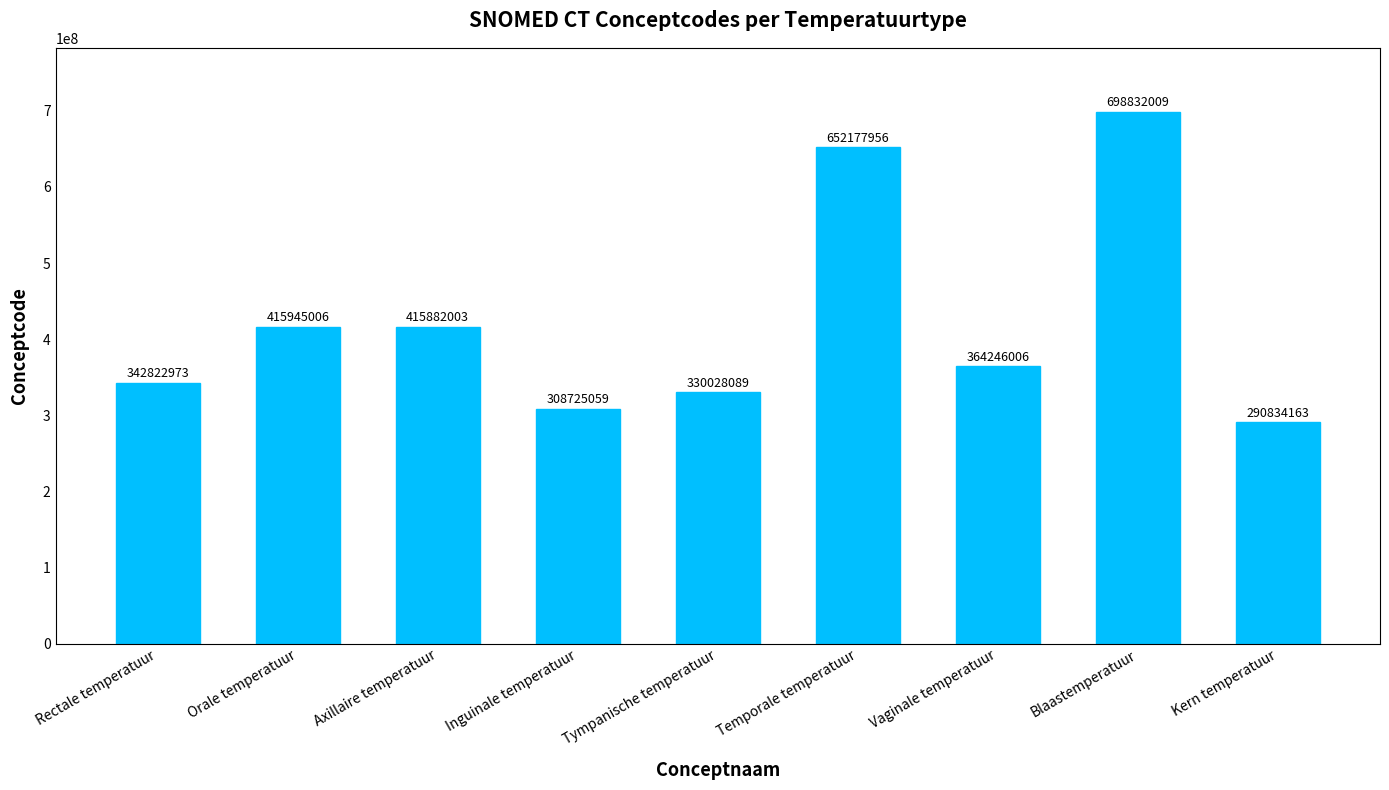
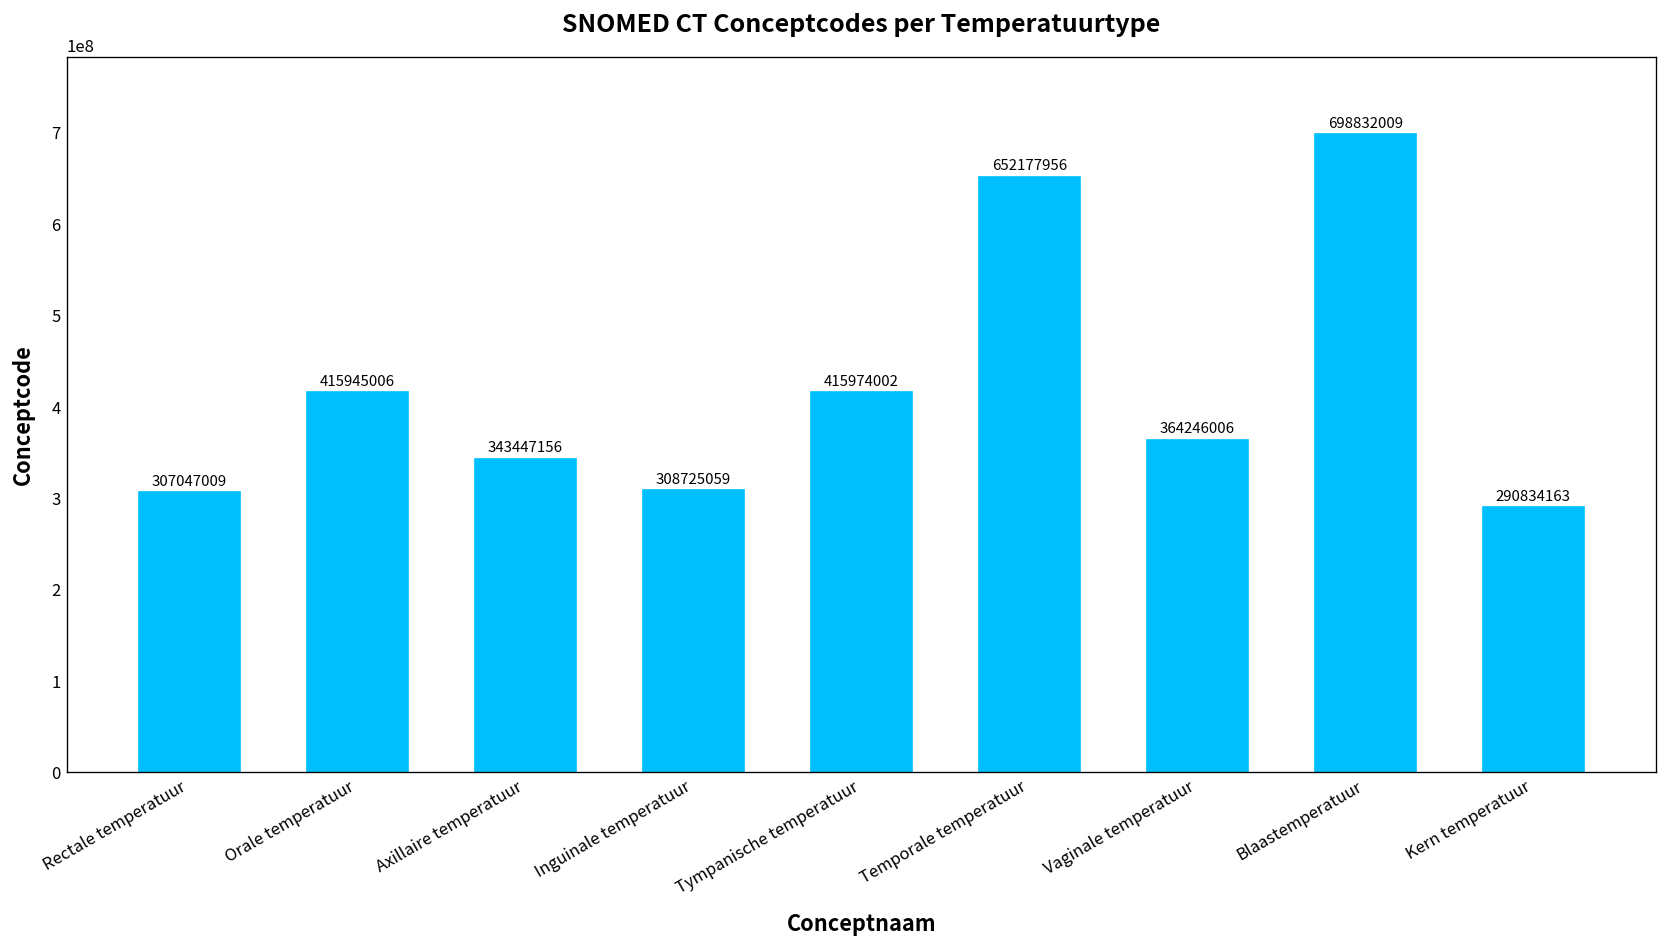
  {
-   "Rectale temperatuur": 342822973,
+   "Rectale temperatuur": 307047009,
    "Orale temperatuur": 415945006,
-   "Axillaire temperatuur": 415882003,
+   "Axillaire temperatuur": 343447156,
    "Inguinale temperatuur": 308725059,
-   "Tympanische temperatuur": 330028089,
+   "Tympanische temperatuur": 415974002,
    "Temporale temperatuur": 652177956,
    "Vaginale temperatuur": 364246006,
    "Blaastemperatuur": 698832009,
    "Kern temperatuur": 290834163
  }
